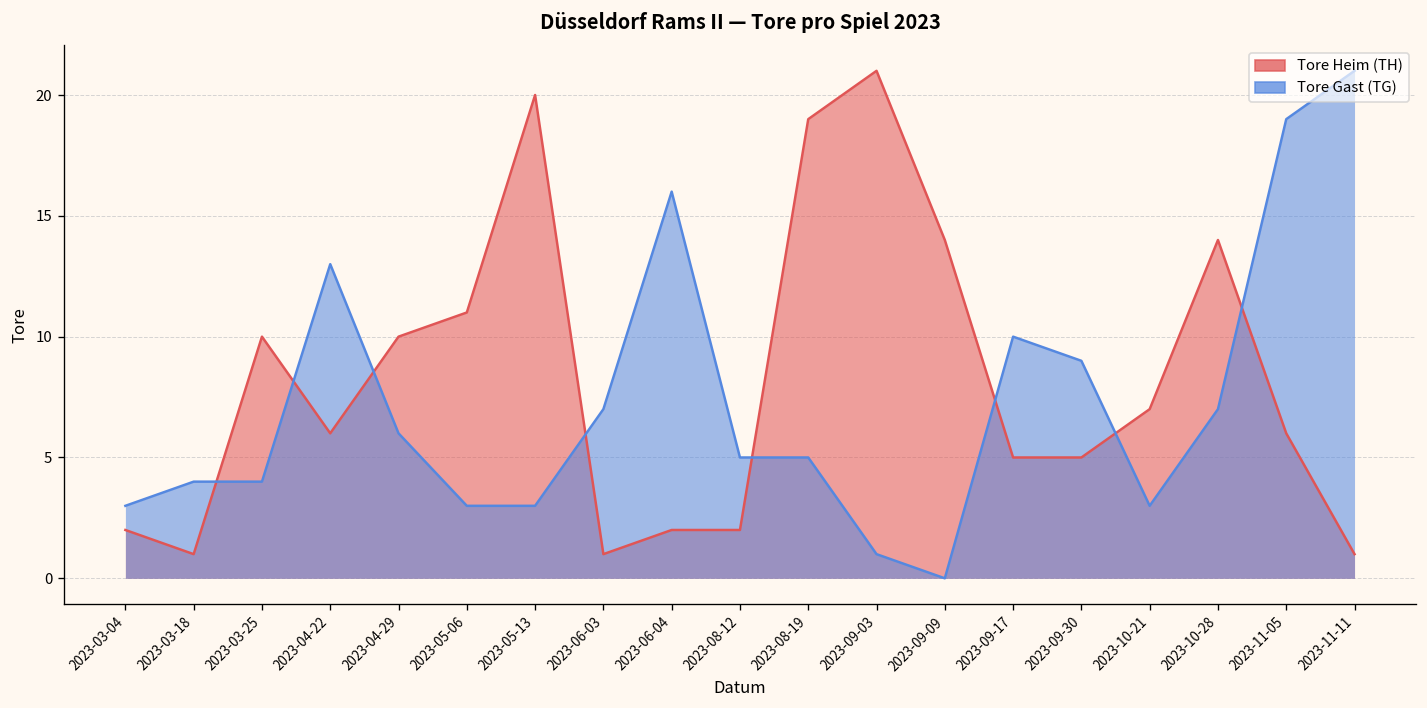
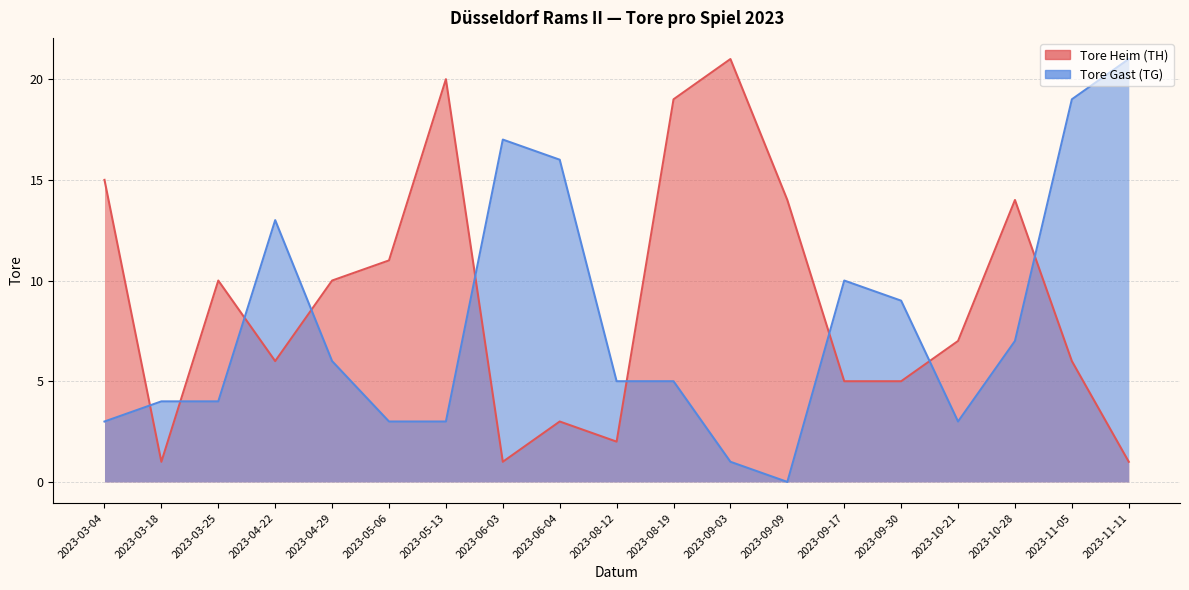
  {
    "Tore Heim (TH)": {
-     "2023-03-04": 2,
+     "2023-03-04": 15,
      "2023-03-18": 1,
      "2023-03-25": 10,
      "2023-04-22": 6,
      "2023-04-29": 10,
      "2023-05-06": 11,
      "2023-05-13": 20,
      "2023-06-03": 1,
-     "2023-06-04": 2,
+     "2023-06-04": 3,
      "2023-08-12": 2,
      "2023-08-19": 19,
      "2023-09-03": 21,
      "2023-09-09": 14,
      "2023-09-17": 5,
      "2023-09-30": 5,
      "2023-10-21": 7,
      "2023-10-28": 14,
      "2023-11-05": 6,
      "2023-11-11": 1
    },
    "Tore Gast (TG)": {
      "2023-03-04": 3,
      "2023-03-18": 4,
      "2023-03-25": 4,
      "2023-04-22": 13,
      "2023-04-29": 6,
      "2023-05-06": 3,
      "2023-05-13": 3,
-     "2023-06-03": 7,
+     "2023-06-03": 17,
      "2023-06-04": 16,
      "2023-08-12": 5,
      "2023-08-19": 5,
      "2023-09-03": 1,
      "2023-09-09": 0,
      "2023-09-17": 10,
      "2023-09-30": 9,
      "2023-10-21": 3,
      "2023-10-28": 7,
      "2023-11-05": 19
    }
  }
